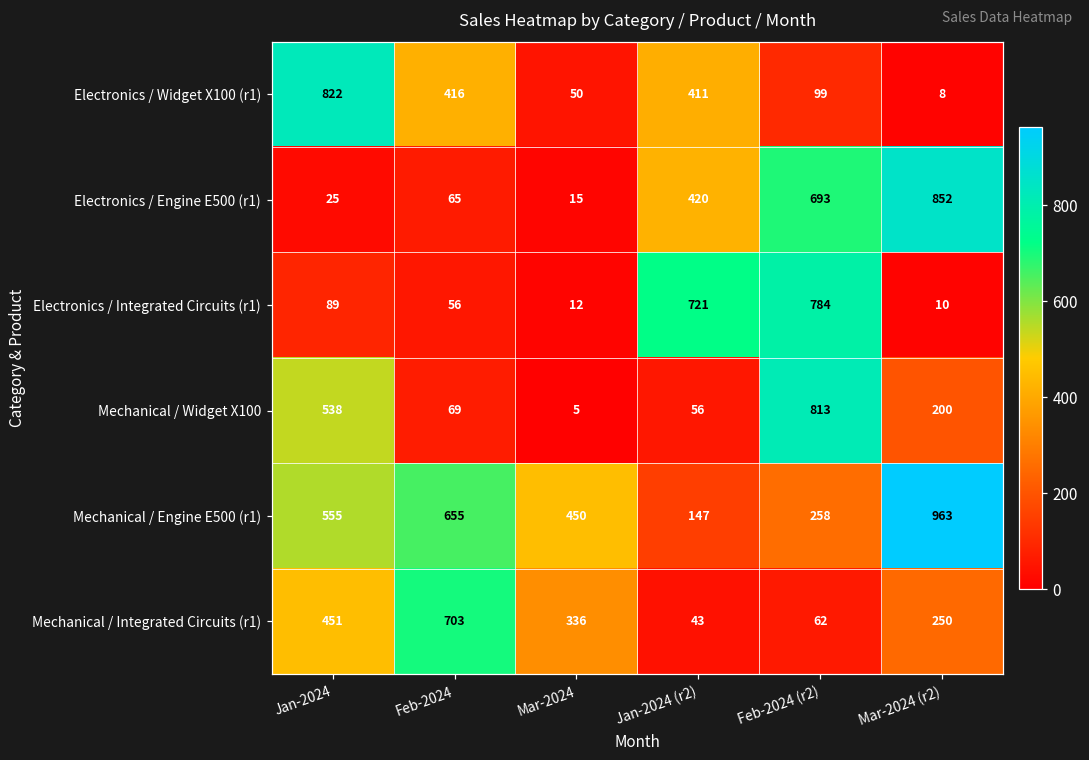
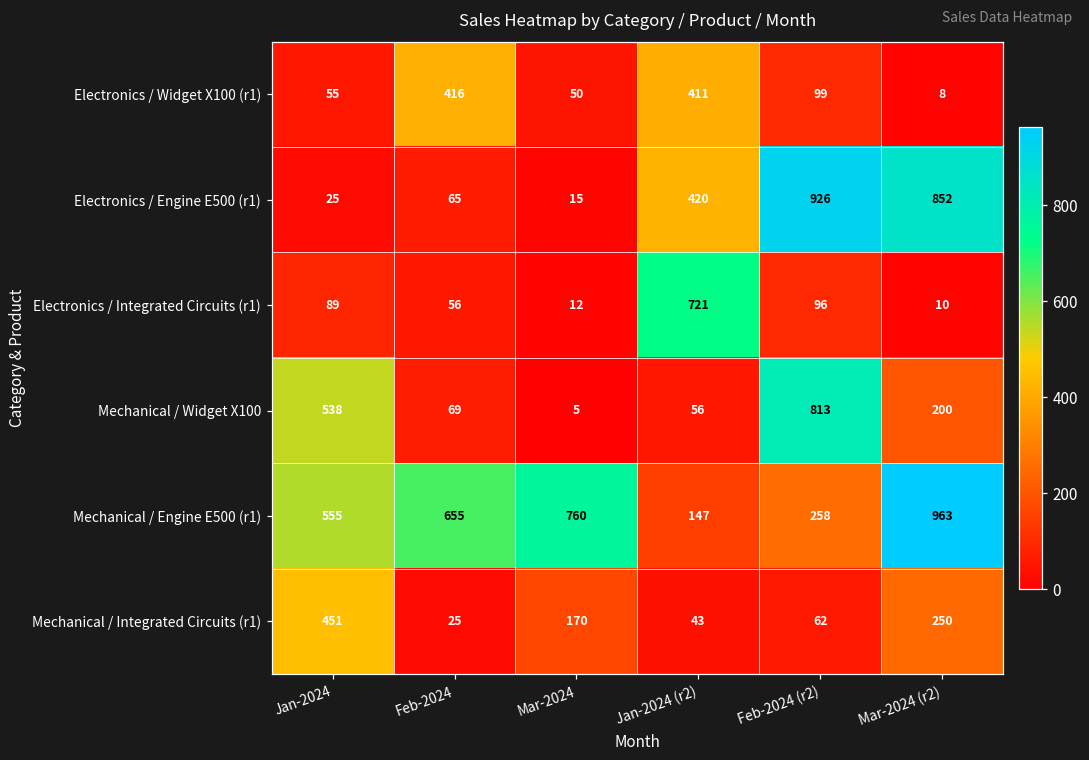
  {
    "Electronics / Widget X100 (r1)": {
-     "Jan-2024": 822,
+     "Jan-2024": 55,
      "Feb-2024": 416,
      "Mar-2024": 50,
      "Jan-2024 (r2)": 411,
      "Feb-2024 (r2)": 99,
      "Mar-2024 (r2)": 8
    },
    "Electronics / Engine E500 (r1)": {
      "Jan-2024": 25,
      "Feb-2024": 65,
      "Mar-2024": 15,
      "Jan-2024 (r2)": 420,
-     "Feb-2024 (r2)": 693,
+     "Feb-2024 (r2)": 926,
      "Mar-2024 (r2)": 852
    },
    "Electronics / Integrated Circuits (r1)": {
      "Jan-2024": 89,
      "Feb-2024": 56,
      "Mar-2024": 12,
      "Jan-2024 (r2)": 721,
-     "Feb-2024 (r2)": 784,
+     "Feb-2024 (r2)": 96,
      "Mar-2024 (r2)": 10
    },
    "Mechanical / Widget X100": {
      "Jan-2024": 538,
      "Feb-2024": 69,
      "Mar-2024": 5,
      "Jan-2024 (r2)": 56,
      "Feb-2024 (r2)": 813,
      "Mar-2024 (r2)": 200
    },
    "Mechanical / Engine E500 (r1)": {
      "Jan-2024": 555,
      "Feb-2024": 655,
-     "Mar-2024": 450,
+     "Mar-2024": 760,
      "Jan-2024 (r2)": 147,
      "Feb-2024 (r2)": 258,
      "Mar-2024 (r2)": 963
    },
    "Mechanical / Integrated Circuits (r1)": {
      "Jan-2024": 451,
-     "Feb-2024": 703,
-     "Mar-2024": 336,
+     "Feb-2024": 25,
+     "Mar-2024": 170,
      "Jan-2024 (r2)": 43,
      "Feb-2024 (r2)": 62,
      "Mar-2024 (r2)": 250
    }
  }
